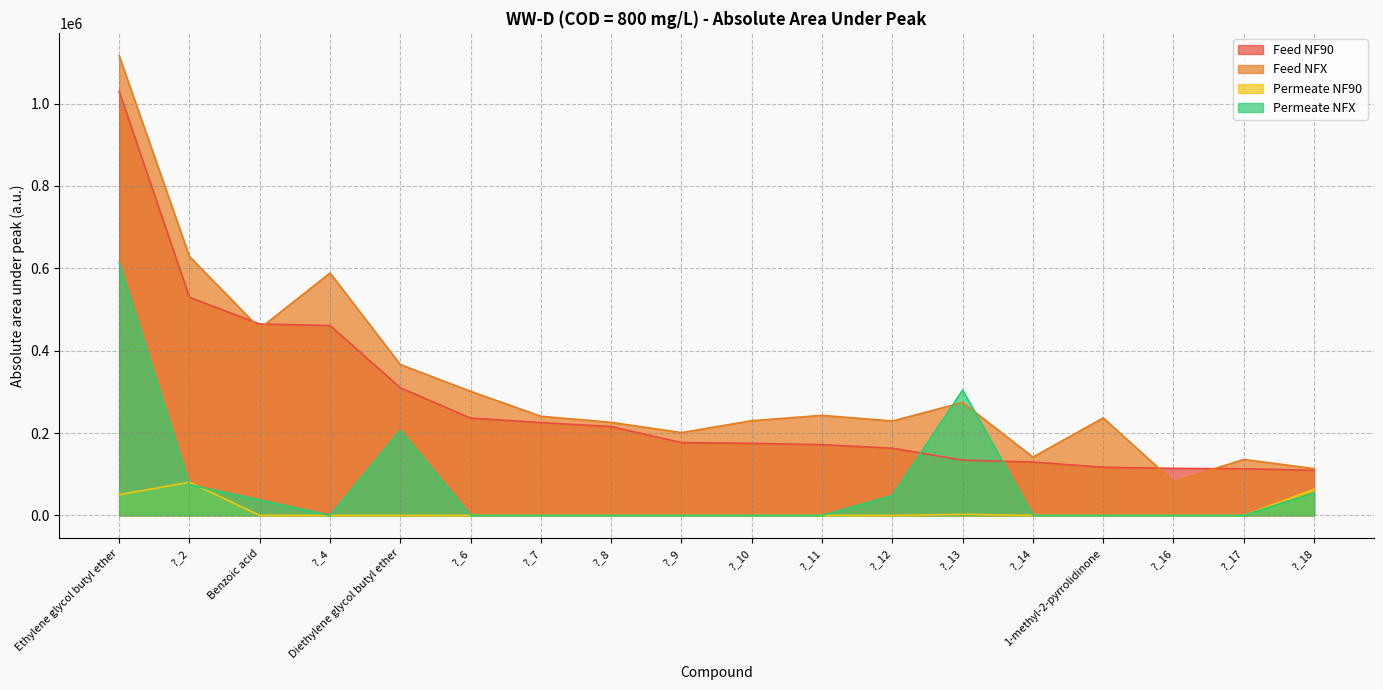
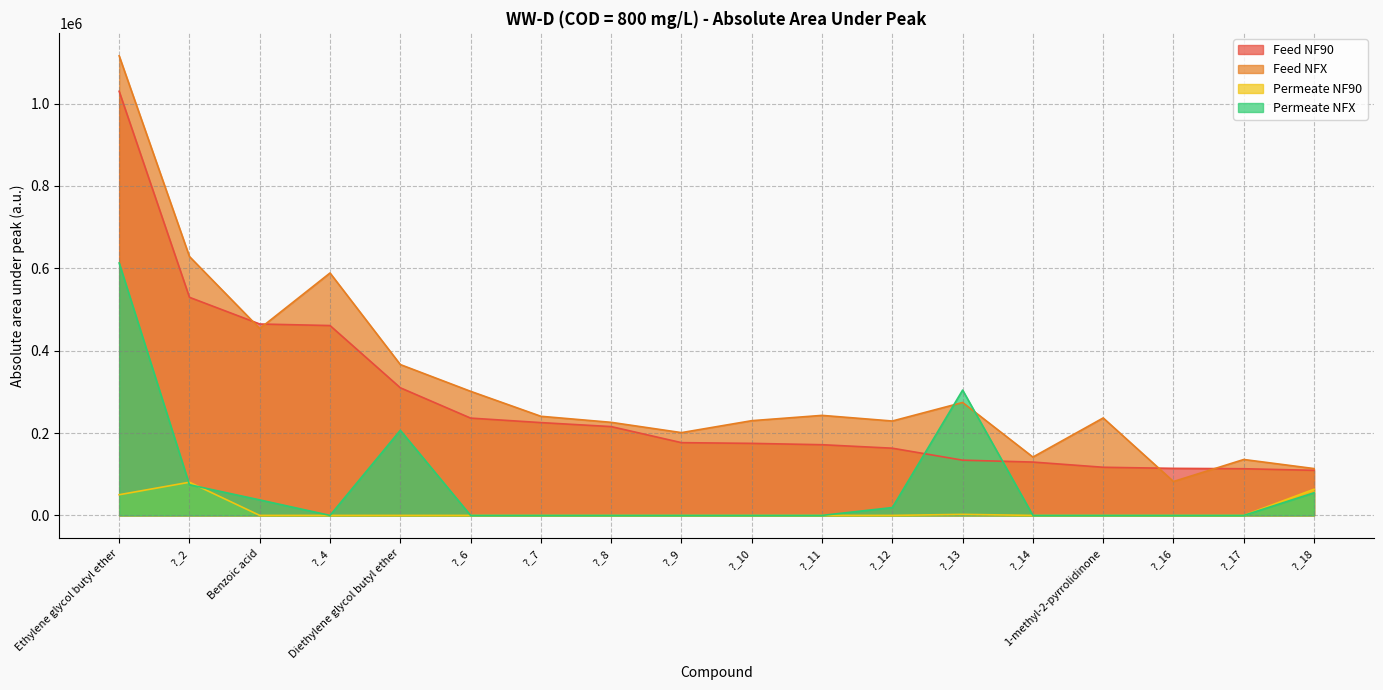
  {
    "Permeate NF90": {
      "Ethylene glycol butyl ether": 50000,
      "Benzoic acid": 0,
      "Diethylene glycol butyl ether": 0,
      "?_12": 0,
      "?_13": 0,
      "?_18": 60000
    },
    "Permeate NFX": {
      "Ethylene glycol butyl ether": 610000,
      "Benzoic acid": 40000,
      "Diethylene glycol butyl ether": 210000,
-     "?_12": 50000,
+     "?_12": 20000,
      "?_13": 300000,
      "?_18": 50000
    }
  }
